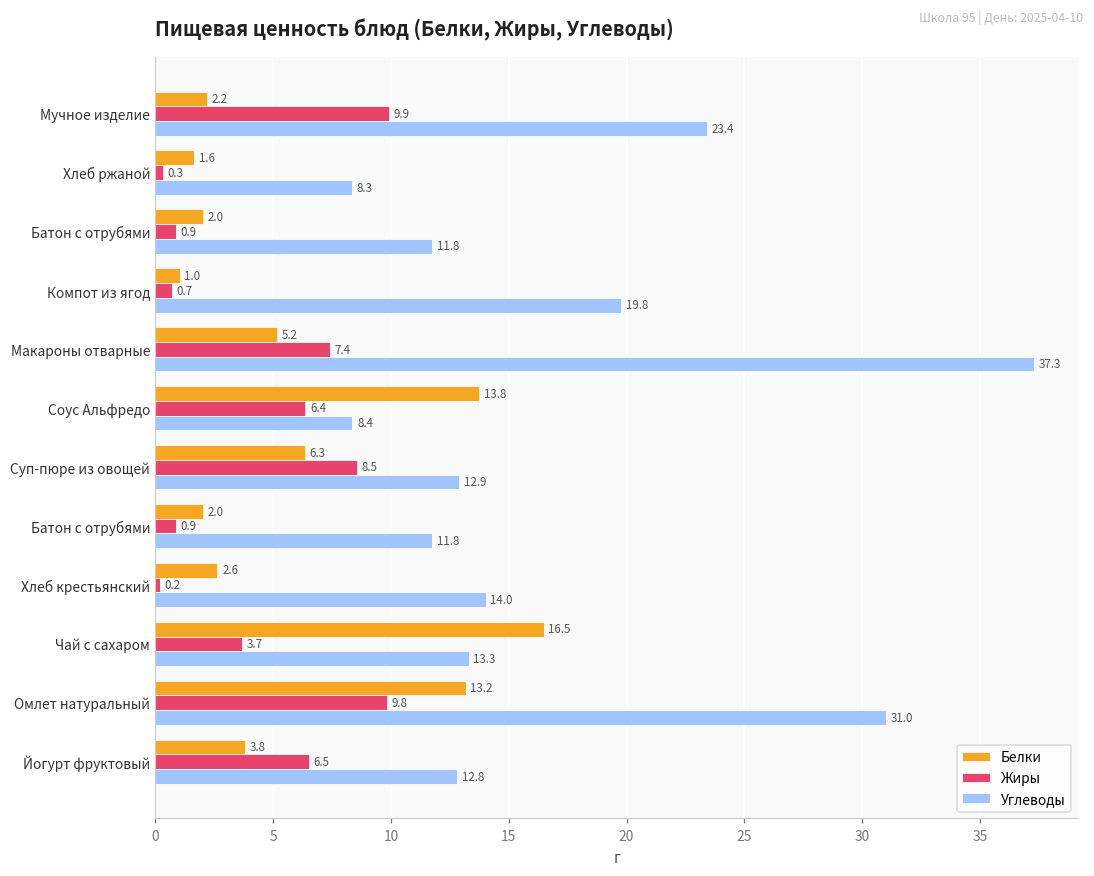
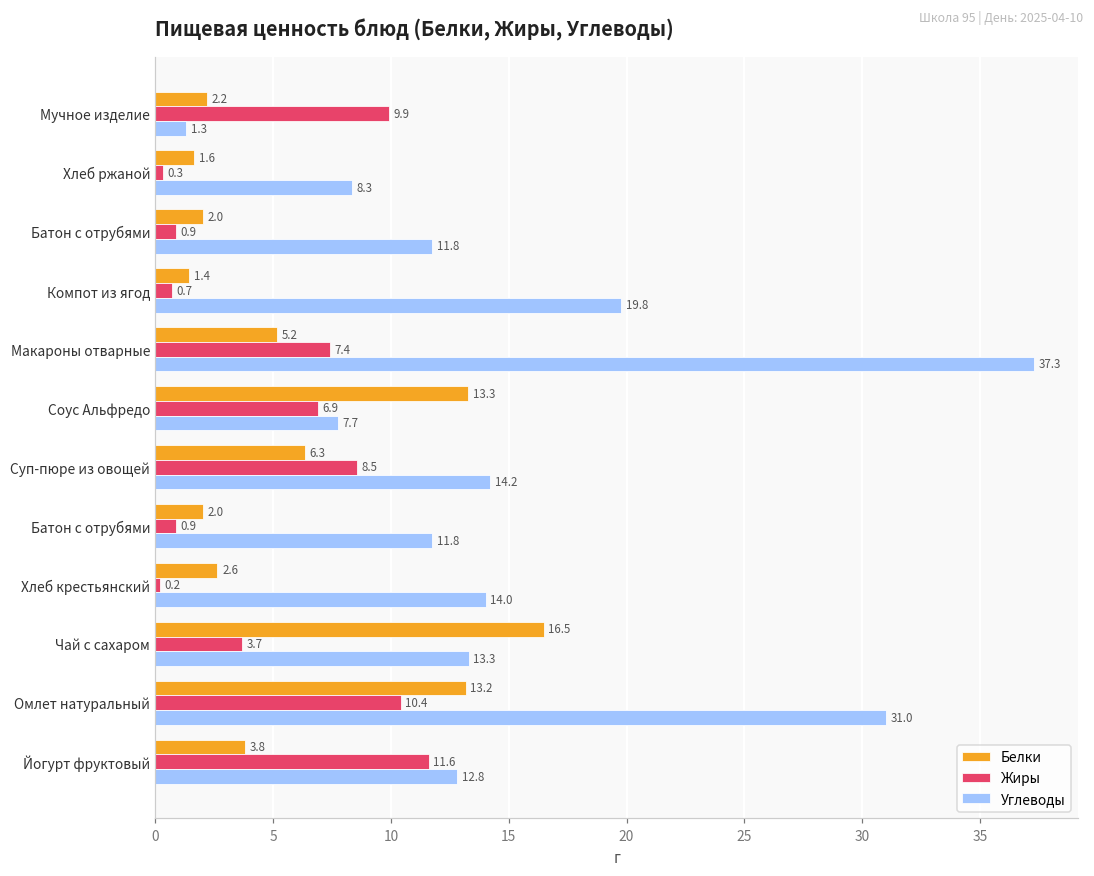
  {
    "Белки": {
      "Мучное изделие": 2.2,
      "Хлеб ржаной": 1.6,
-     "Компот из ягод": 1.0,
+     "Компот из ягод": 1.4,
      "Макароны отварные": 5.2,
-     "Соус Альфредо": 13.8,
+     "Соус Альфредо": 13.3,
      "Суп-пюре из овощей": 6.3,
      "Хлеб крестьянский": 2.6,
      "Чай с сахаром": 16.5,
      "Омлет натуральный": 13.2,
      "Йогурт фруктовый": 3.8
    },
    "Жиры": {
      "Мучное изделие": 9.9,
      "Хлеб ржаной": 0.3,
      "Компот из ягод": 0.7,
      "Макароны отварные": 7.4,
-     "Соус Альфредо": 6.4,
+     "Соус Альфредо": 6.9,
      "Суп-пюре из овощей": 8.5,
      "Хлеб крестьянский": 0.2,
      "Чай с сахаром": 3.7,
-     "Омлет натуральный": 9.8,
-     "Йогурт фруктовый": 6.5
+     "Омлет натуральный": 10.4,
+     "Йогурт фруктовый": 11.6
    },
    "Углеводы": {
-     "Мучное изделие": 23.4,
+     "Мучное изделие": 1.3,
      "Хлеб ржаной": 8.3,
      "Компот из ягод": 19.8,
      "Макароны отварные": 37.3,
-     "Соус Альфредо": 8.4,
-     "Суп-пюре из овощей": 12.9,
+     "Соус Альфредо": 7.7,
+     "Суп-пюре из овощей": 14.2,
      "Хлеб крестьянский": 14.0,
      "Чай с сахаром": 13.3,
      "Омлет натуральный": 31.0,
      "Йогурт фруктовый": 12.8
    }
  }
